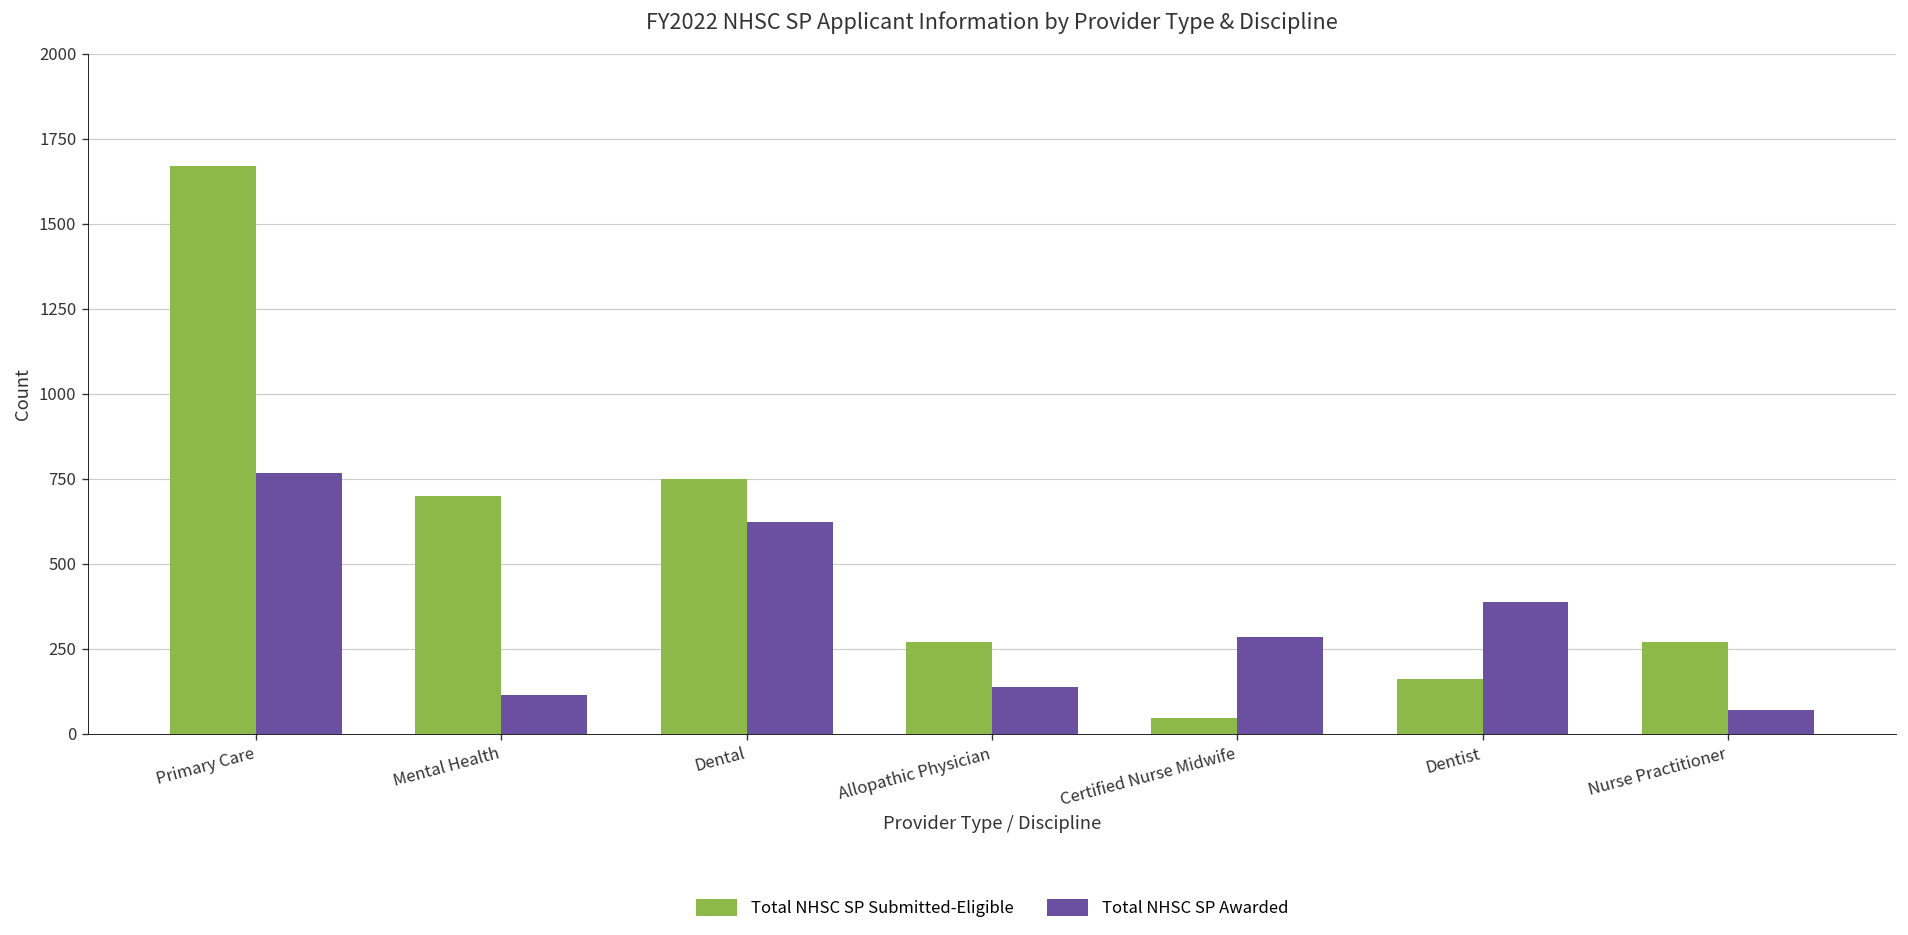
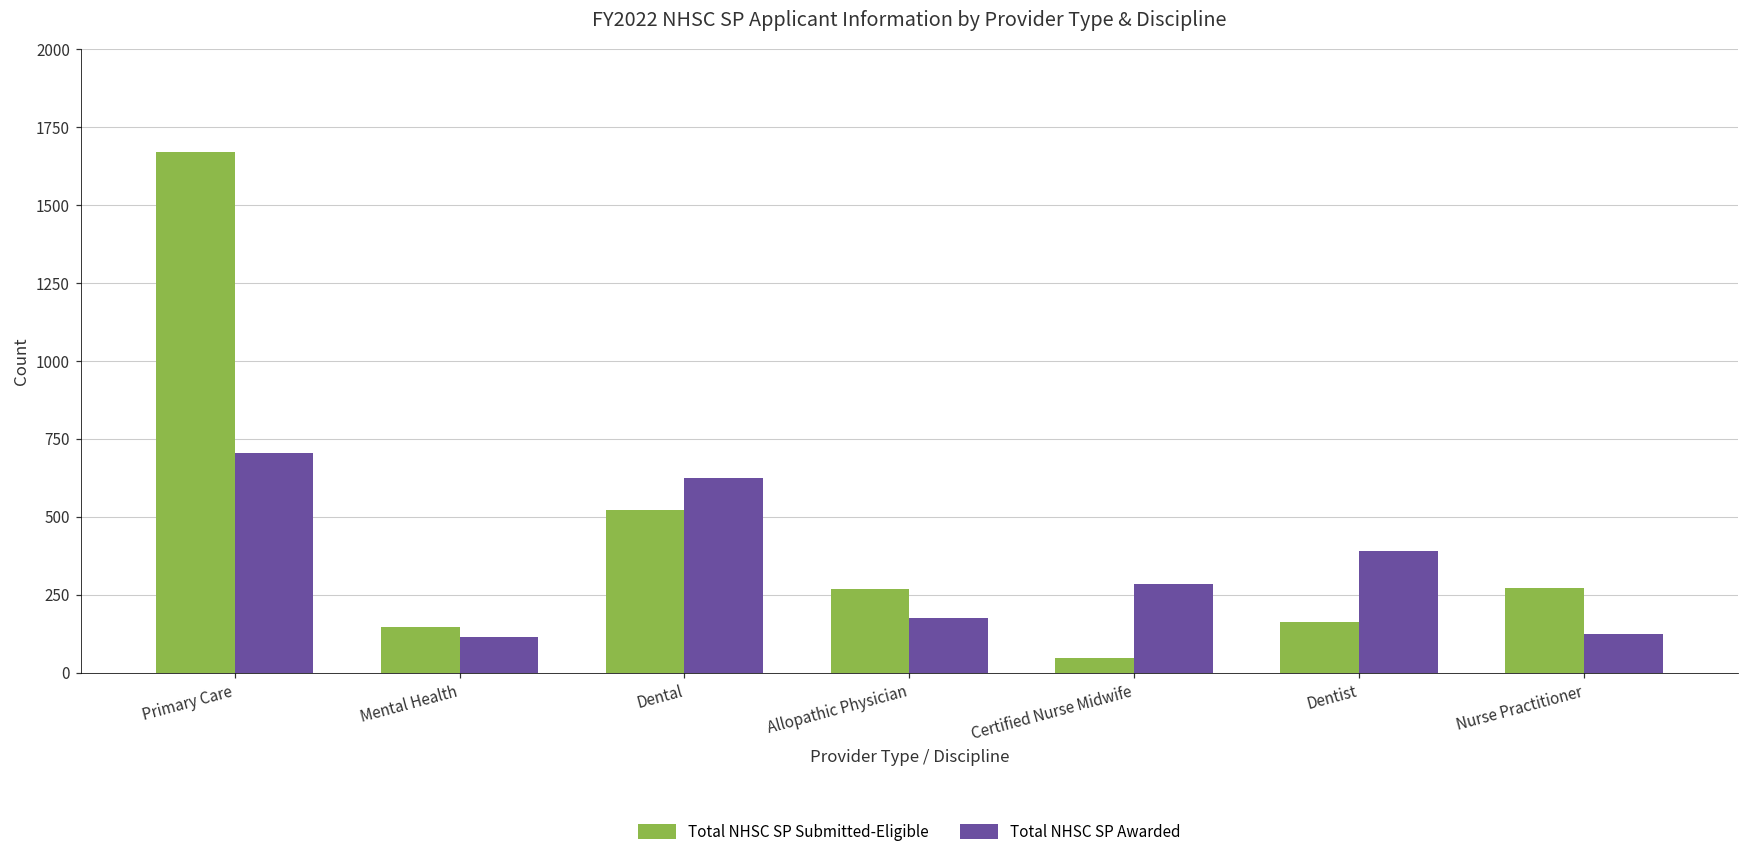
  {
    "Total NHSC SP Submitted-Eligible": {
      "Primary Care": 1670,
-     "Mental Health": 700,
-     "Dental": 750,
+     "Mental Health": 150,
+     "Dental": 520,
      "Allopathic Physician": 270,
      "Certified Nurse Midwife": 50,
      "Dentist": 160,
      "Nurse Practitioner": 270
    },
    "Total NHSC SP Awarded": {
-     "Primary Care": 770,
+     "Primary Care": 710,
      "Mental Health": 110,
      "Dental": 620,
-     "Allopathic Physician": 140,
+     "Allopathic Physician": 180,
      "Certified Nurse Midwife": 280,
      "Dentist": 390,
-     "Nurse Practitioner": 70
+     "Nurse Practitioner": 120
    }
  }
